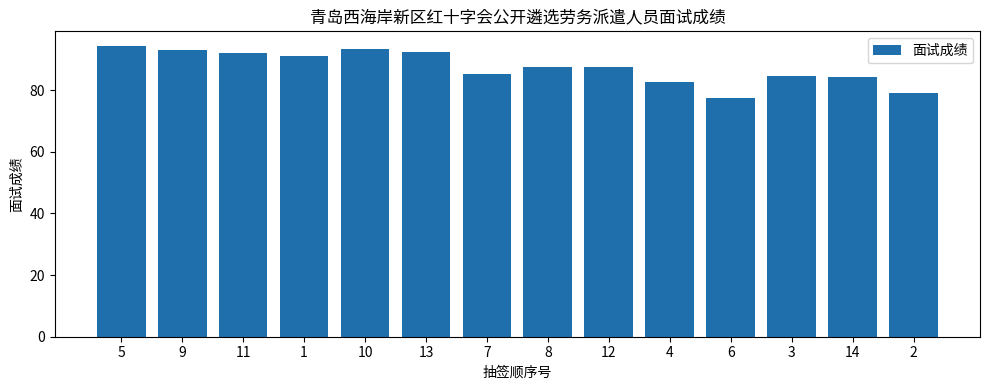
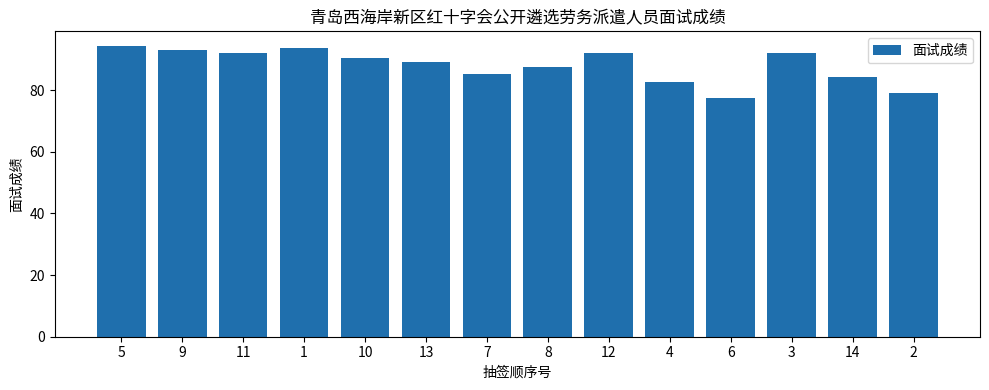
  {
    "5": 94,
    "9": 93,
    "11": 92,
-   "1": 91,
-   "10": 93,
-   "13": 92,
+   "1": 94,
+   "10": 90,
+   "13": 89,
    "7": 85,
    "8": 88,
-   "12": 87,
+   "12": 92,
    "4": 83,
    "6": 78,
-   "3": 85,
+   "3": 92,
    "14": 84,
    "2": 79
  }
